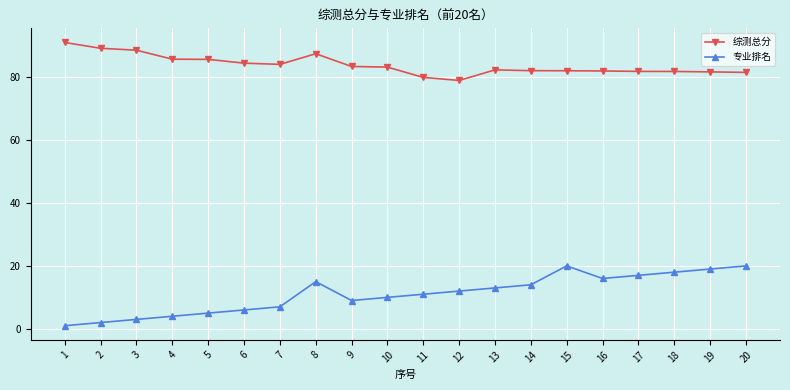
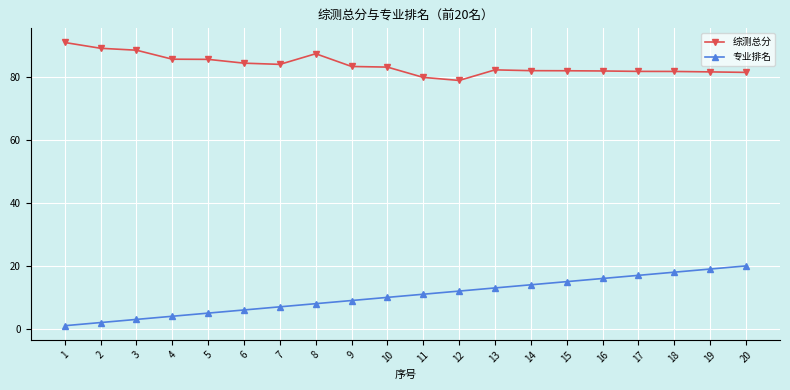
  {
    "综测总分": {
      "1": 91,
      "2": 89,
      "3": 89,
      "4": 86,
      "5": 86,
      "6": 84,
      "7": 84,
      "8": 87,
      "9": 83,
      "10": 83,
      "11": 80,
      "12": 79,
      "13": 82,
      "14": 82,
      "15": 82,
      "16": 82,
      "17": 82,
      "18": 82,
      "19": 82,
      "20": 81
    },
    "专业排名": {
      "1": 1,
      "2": 2,
      "3": 3,
      "4": 4,
      "5": 5,
      "6": 6,
      "7": 7,
-     "8": 15,
+     "8": 8,
      "9": 9,
      "10": 10,
      "11": 11,
      "12": 12,
      "13": 13,
      "14": 14,
-     "15": 20,
+     "15": 15,
      "16": 16,
      "17": 17,
      "18": 18,
      "19": 19,
      "20": 20
    }
  }
